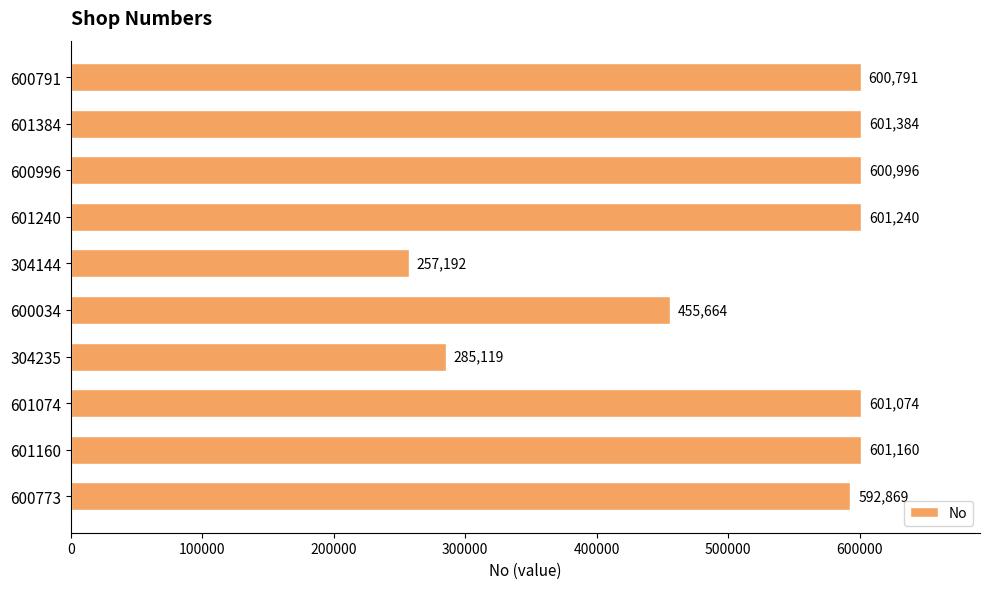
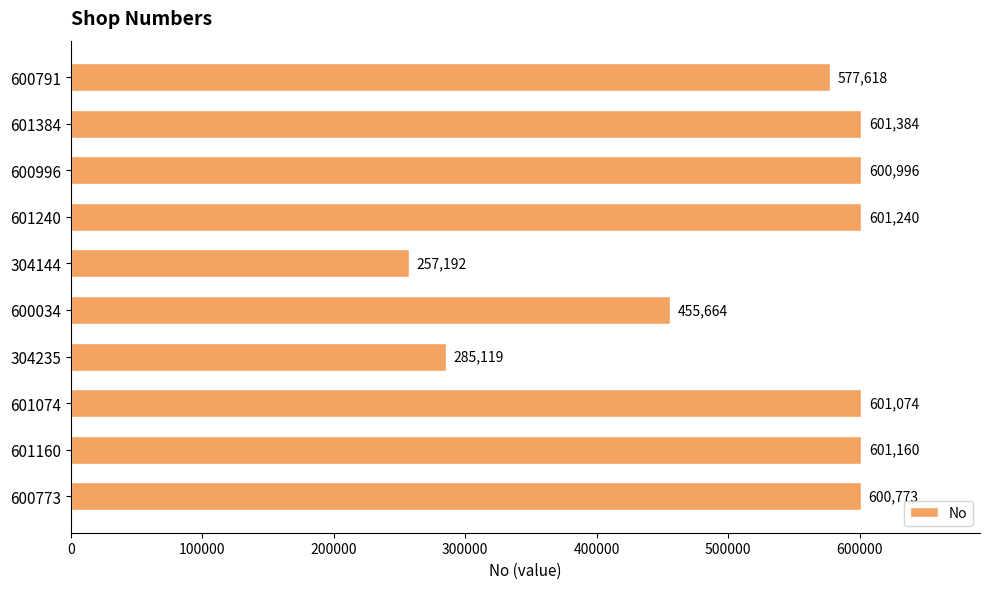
  {
-   "600791": "600,791",
+   "600791": "577,618",
    "601384": "601,384",
    "600996": "600,996",
    "601240": "601,240",
    "304144": "257,192",
    "600034": "455,664",
    "304235": "285,119",
    "601074": "601,074",
    "601160": "601,160",
-   "600773": "592,869"
+   "600773": "600,773"
  }
